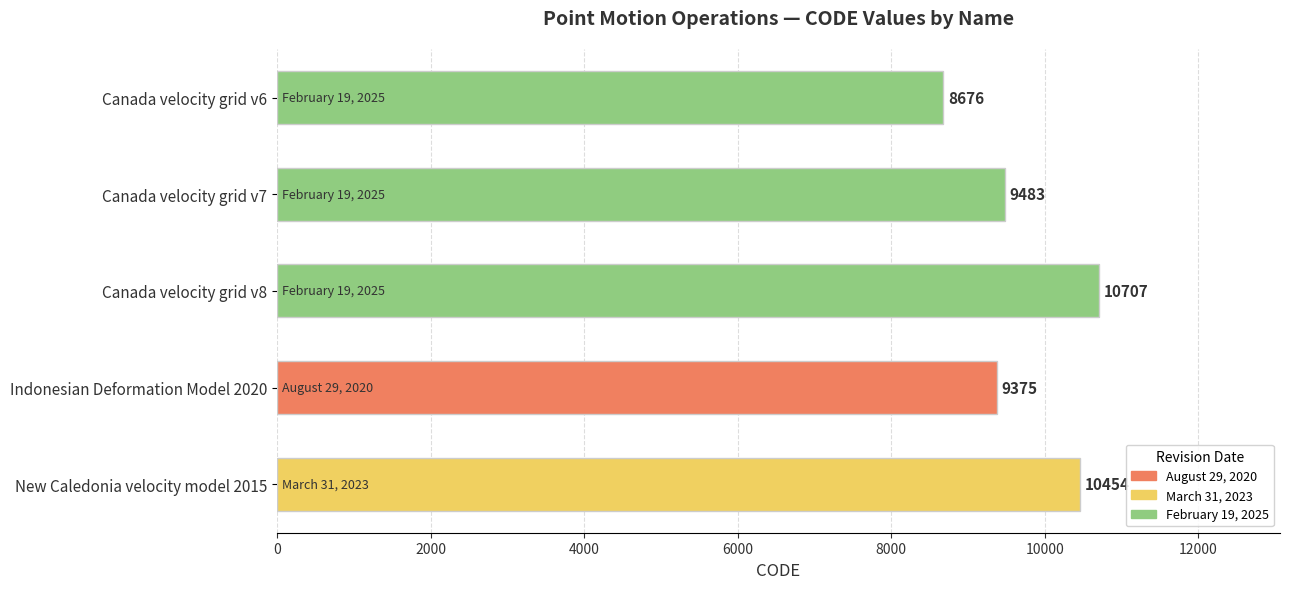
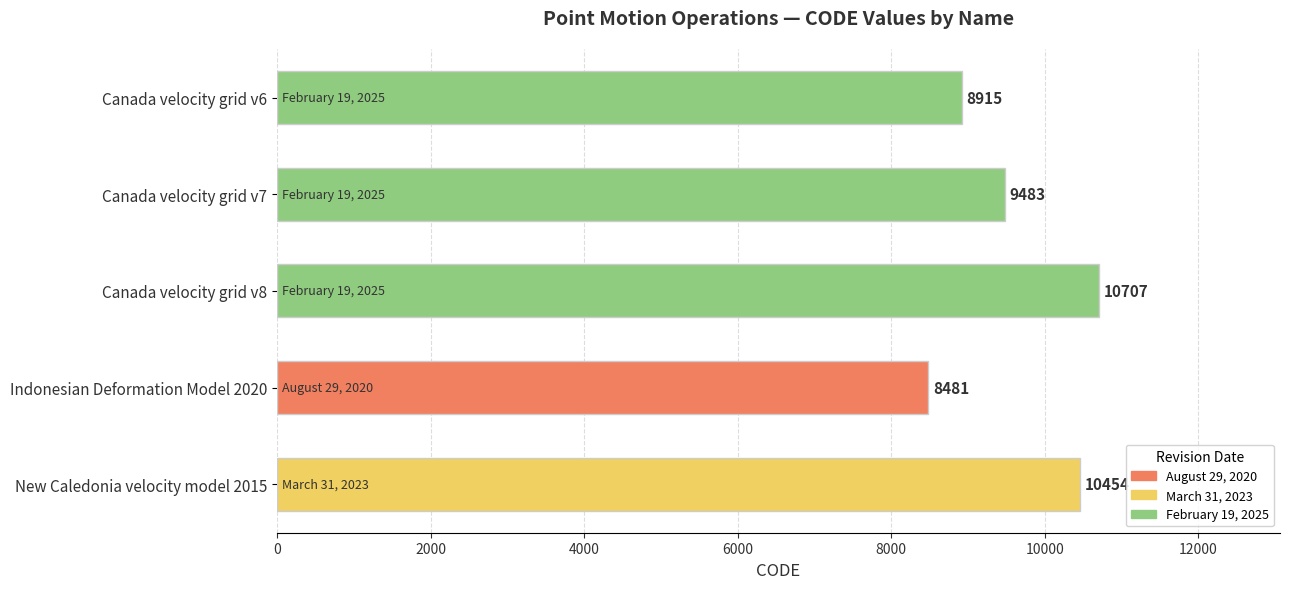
  {
-   "Canada velocity grid v6": 8676,
+   "Canada velocity grid v6": 8915,
    "Canada velocity grid v7": 9483,
    "Canada velocity grid v8": 10707,
-   "Indonesian Deformation Model 2020": 9375
+   "Indonesian Deformation Model 2020": 8481
  }
